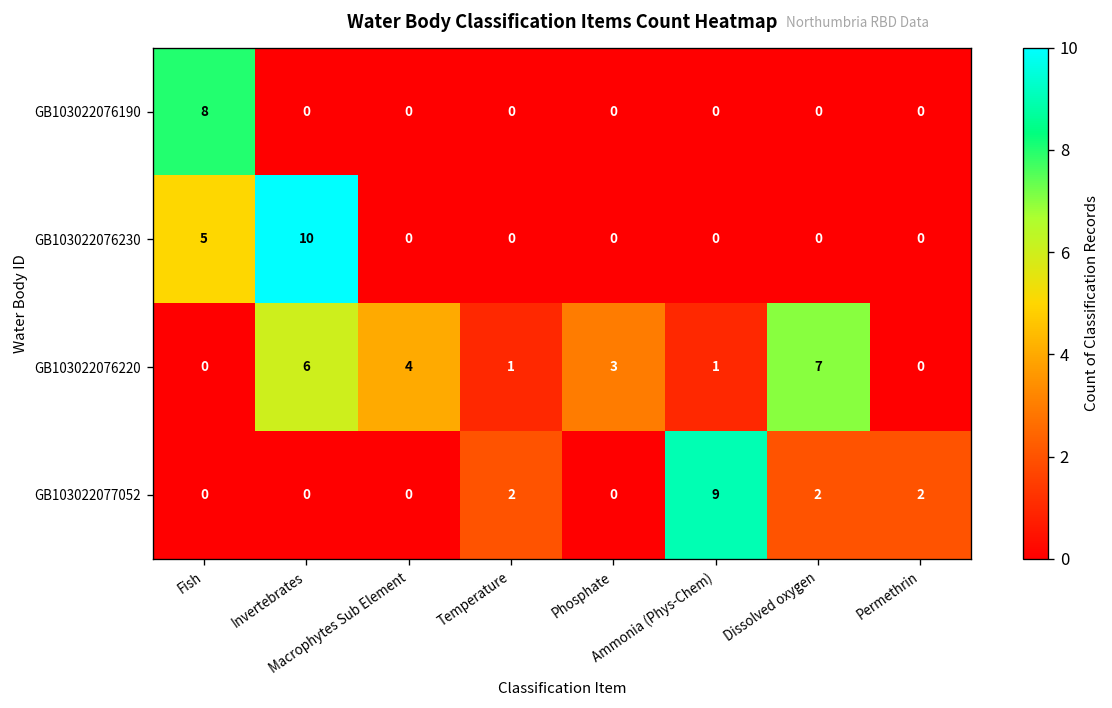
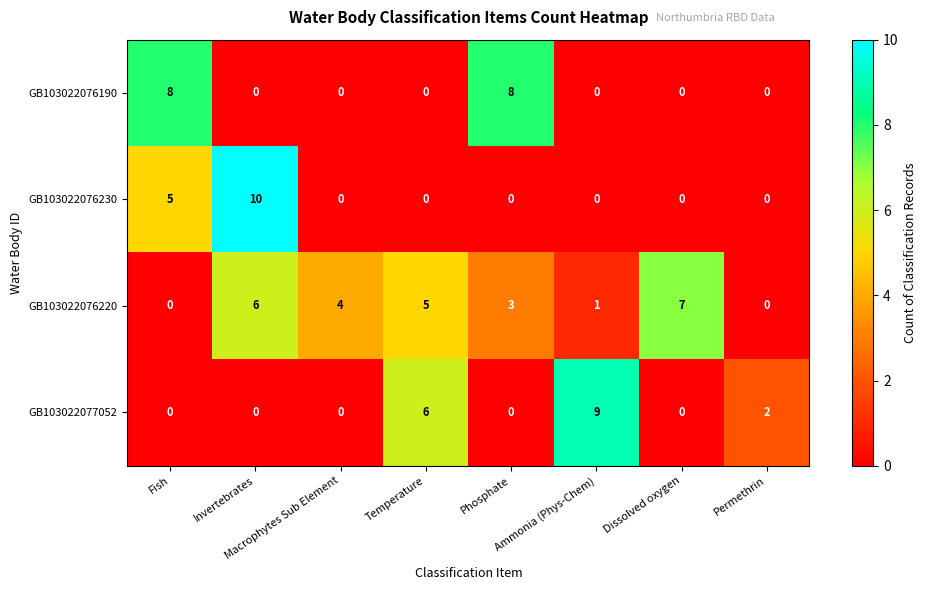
  {
    "GB103022076190": {
      "Fish": 8,
      "Invertebrates": 0,
      "Macrophytes Sub Element": 0,
      "Temperature": 0,
-     "Phosphate": 0,
+     "Phosphate": 8,
      "Ammonia (Phys-Chem)": 0,
      "Dissolved oxygen": 0,
      "Permethrin": 0
    },
    "GB103022076230": {
      "Fish": 5,
      "Invertebrates": 10,
      "Macrophytes Sub Element": 0,
      "Temperature": 0,
      "Phosphate": 0,
      "Ammonia (Phys-Chem)": 0,
      "Dissolved oxygen": 0,
      "Permethrin": 0
    },
    "GB103022076220": {
      "Fish": 0,
      "Invertebrates": 6,
      "Macrophytes Sub Element": 4,
-     "Temperature": 1,
+     "Temperature": 5,
      "Phosphate": 3,
      "Ammonia (Phys-Chem)": 1,
      "Dissolved oxygen": 7,
      "Permethrin": 0
    },
    "GB103022077052": {
      "Fish": 0,
      "Invertebrates": 0,
      "Macrophytes Sub Element": 0,
-     "Temperature": 2,
+     "Temperature": 6,
      "Phosphate": 0,
      "Ammonia (Phys-Chem)": 9,
-     "Dissolved oxygen": 2,
+     "Dissolved oxygen": 0,
      "Permethrin": 2
    }
  }
